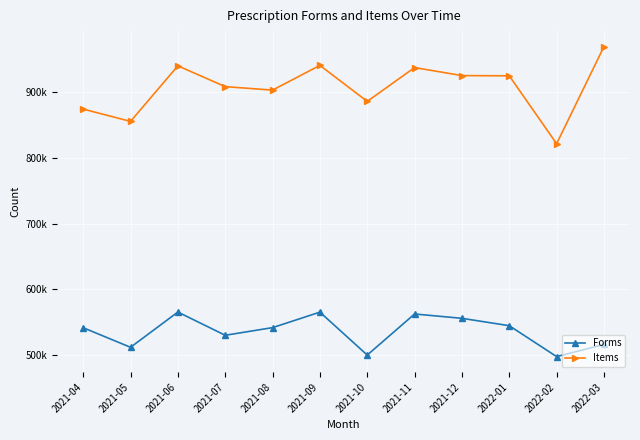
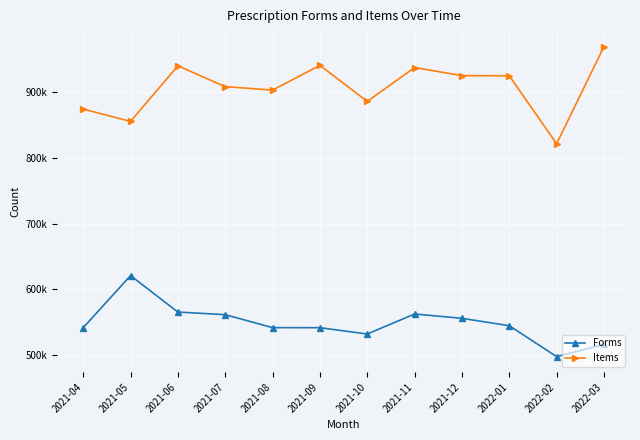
  {
    "Forms": {
      "2021-04": 540000,
-     "2021-05": 510000,
+     "2021-05": 620000,
      "2021-06": 570000,
-     "2021-07": 530000,
+     "2021-07": 560000,
      "2021-08": 540000,
-     "2021-09": 570000,
-     "2021-10": 500000,
+     "2021-09": 540000,
+     "2021-10": 530000,
      "2021-11": 560000,
      "2021-12": 560000,
      "2022-01": 540000,
      "2022-02": 500000
    },
    "Items": {
      "2021-04": 870000,
      "2021-05": 860000,
      "2021-06": 940000,
      "2021-07": 910000,
      "2021-08": 900000,
      "2021-09": 940000,
      "2021-10": 890000,
      "2021-11": 940000,
      "2021-12": 920000,
      "2022-01": 920000,
      "2022-02": 820000,
      "2022-03": 970000
    }
  }
